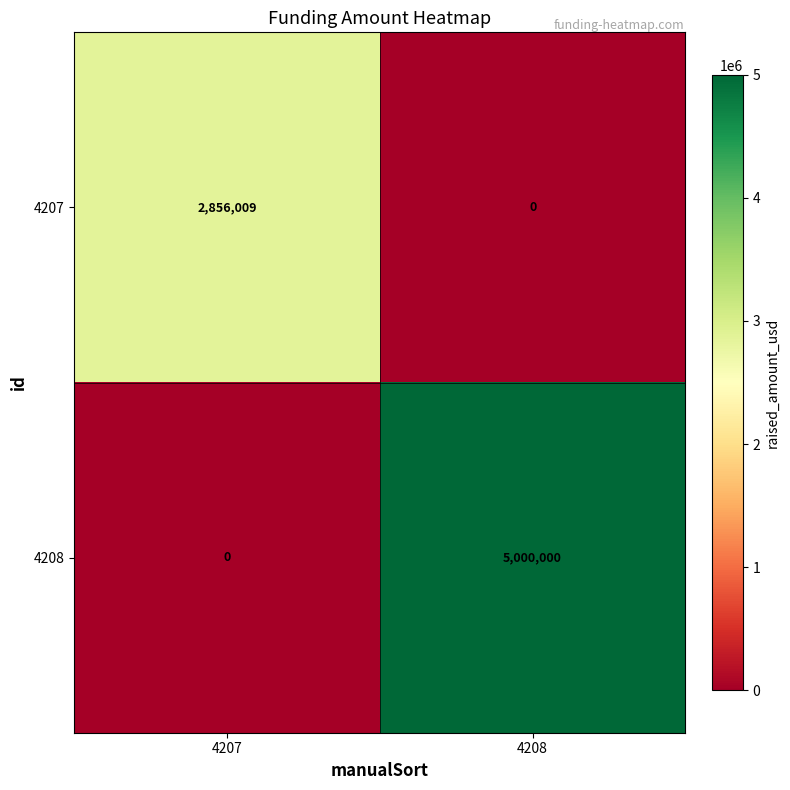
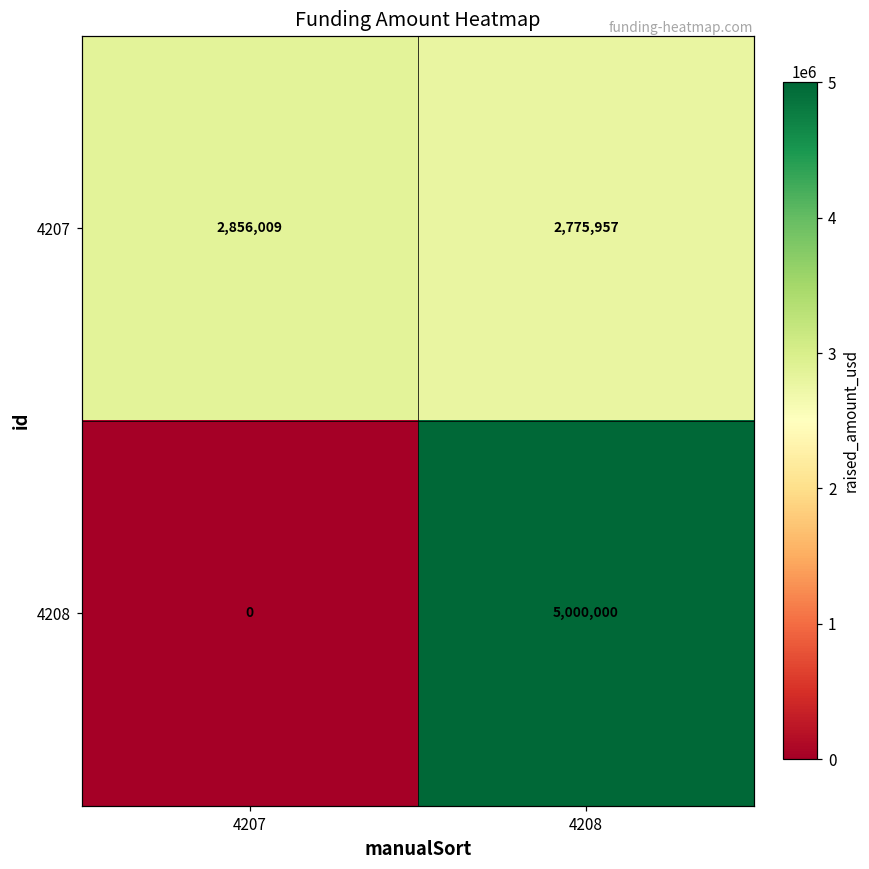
  {
    "4207": {
      "4207": "2,856,009",
-     "4208": "0"
+     "4208": "2,775,957"
    },
    "4208": {
      "4207": "0",
      "4208": "5,000,000"
    }
  }
